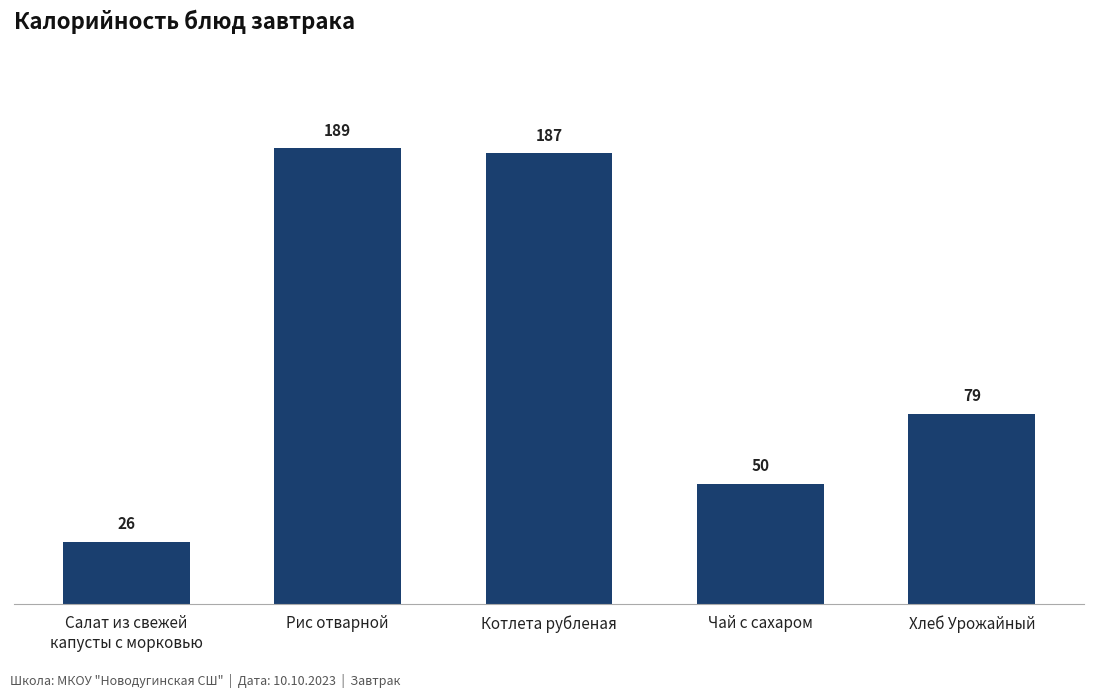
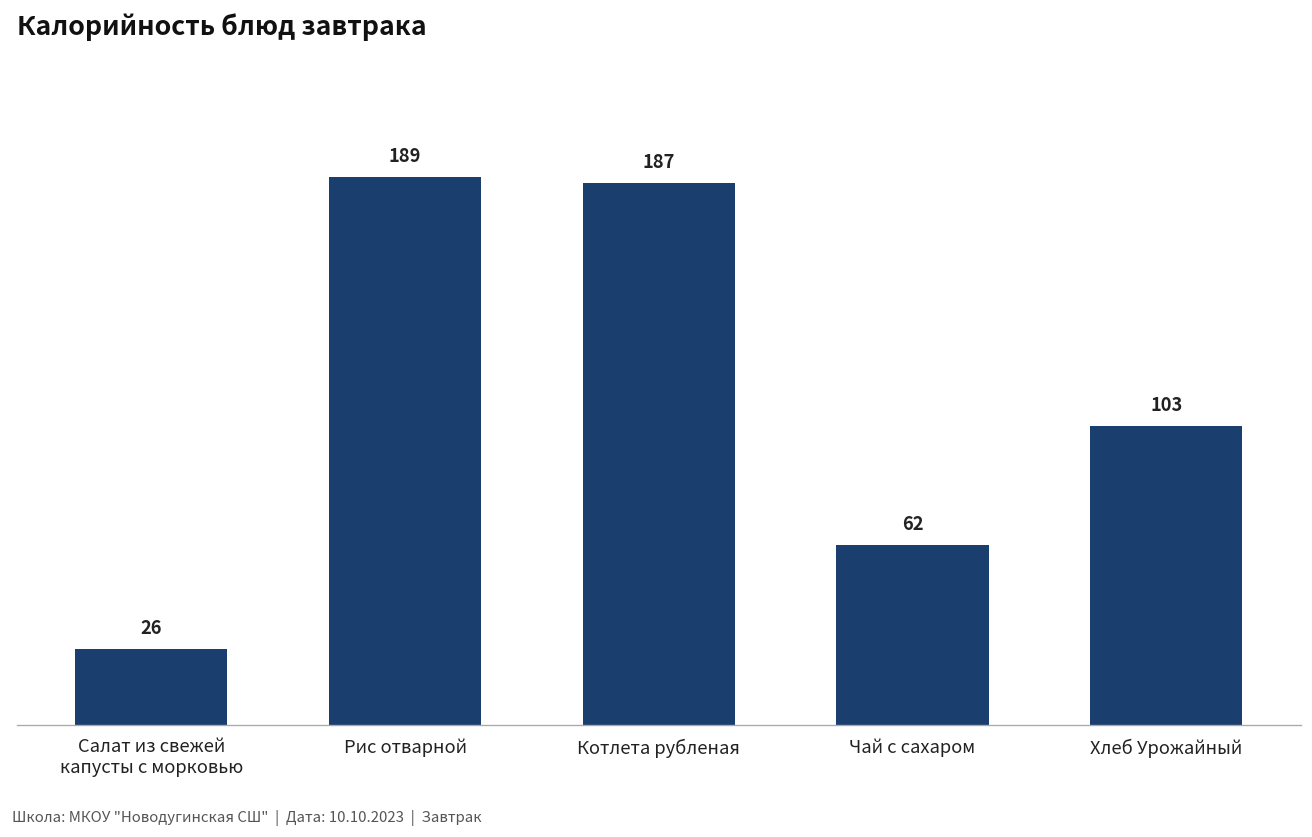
  {
    "Салат из свежей капусты с морковью": 26,
    "Рис отварной": 189,
    "Котлета рубленая": 187,
-   "Чай с сахаром": 50,
-   "Хлеб Урожайный": 79
+   "Чай с сахаром": 62,
+   "Хлеб Урожайный": 103
  }
